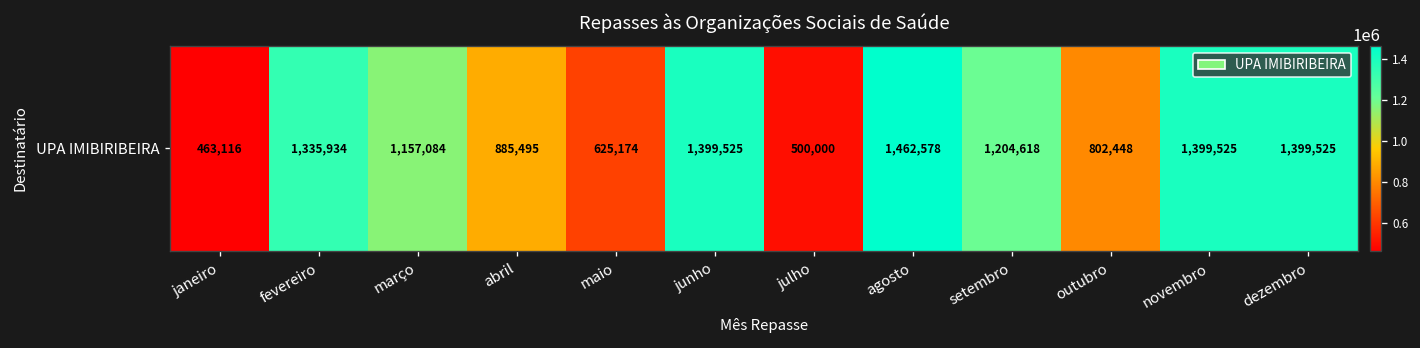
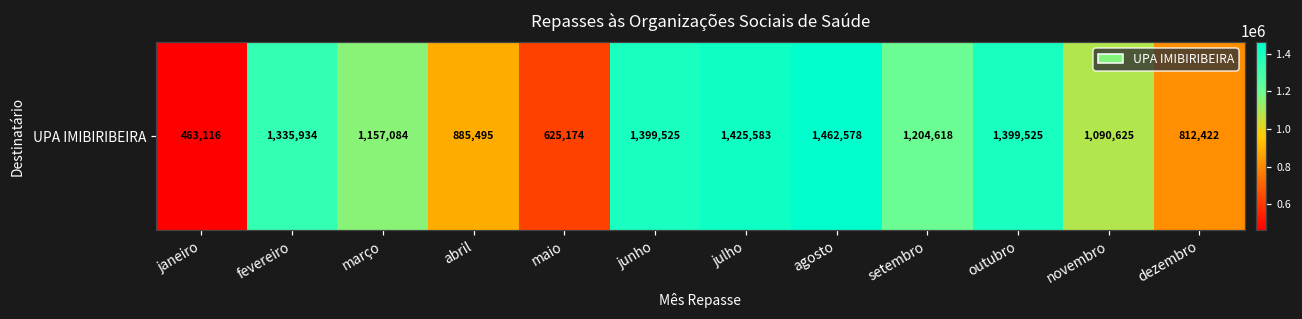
  {
    "UPA IMIBIRIBEIRA": {
      "janeiro": "463,116",
      "fevereiro": "1,335,934",
      "março": "1,157,084",
      "abril": "885,495",
      "maio": "625,174",
      "junho": "1,399,525",
-     "julho": "500,000",
+     "julho": "1,425,583",
      "agosto": "1,462,578",
      "setembro": "1,204,618",
-     "outubro": "802,448",
-     "novembro": "1,399,525",
-     "dezembro": "1,399,525"
+     "outubro": "1,399,525",
+     "novembro": "1,090,625",
+     "dezembro": "812,422"
    }
  }
